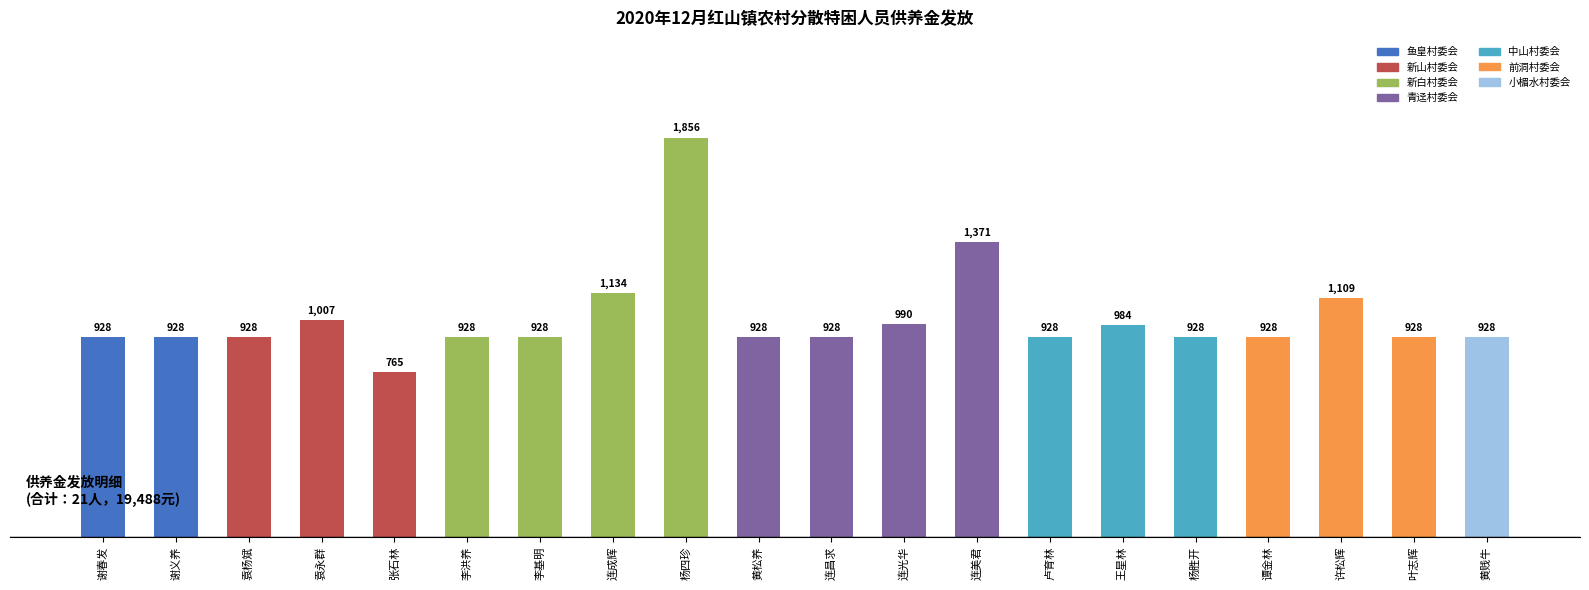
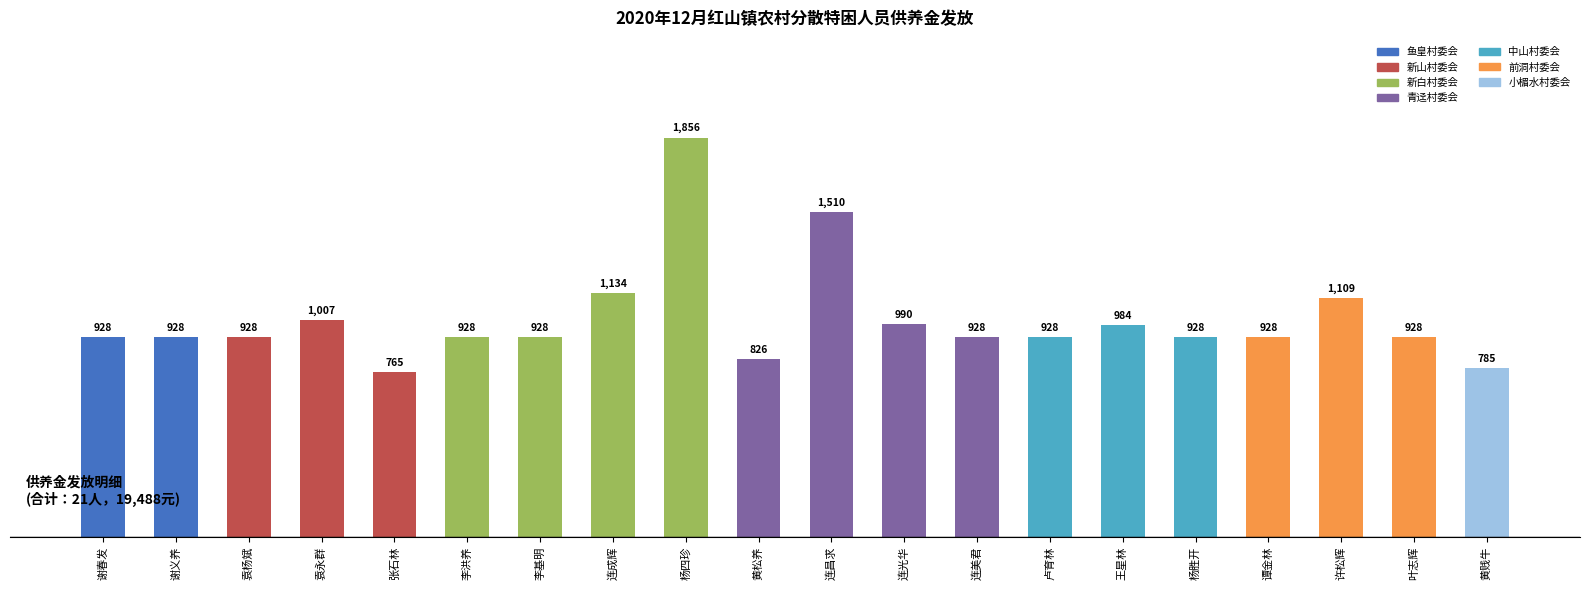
  {
    "谢春发": "928",
    "谢义养": "928",
    "袁杨斌": "928",
    "袁永群": "1,007",
    "张石林": "765",
    "李洪养": "928",
    "李基明": "928",
    "连成辉": "1,134",
    "杨四珍": "1,856",
-   "黄松养": "928",
-   "连昌求": "928",
+   "黄松养": "826",
+   "连昌求": "1,510",
    "连光华": "990",
-   "连美君": "1,371",
+   "连美君": "928",
    "卢育林": "928",
    "王星林": "984",
    "杨胜开": "928",
    "谭金林": "928",
    "许松辉": "1,109",
    "叶志辉": "928",
-   "黄贱牛": "928"
+   "黄贱牛": "785"
  }
